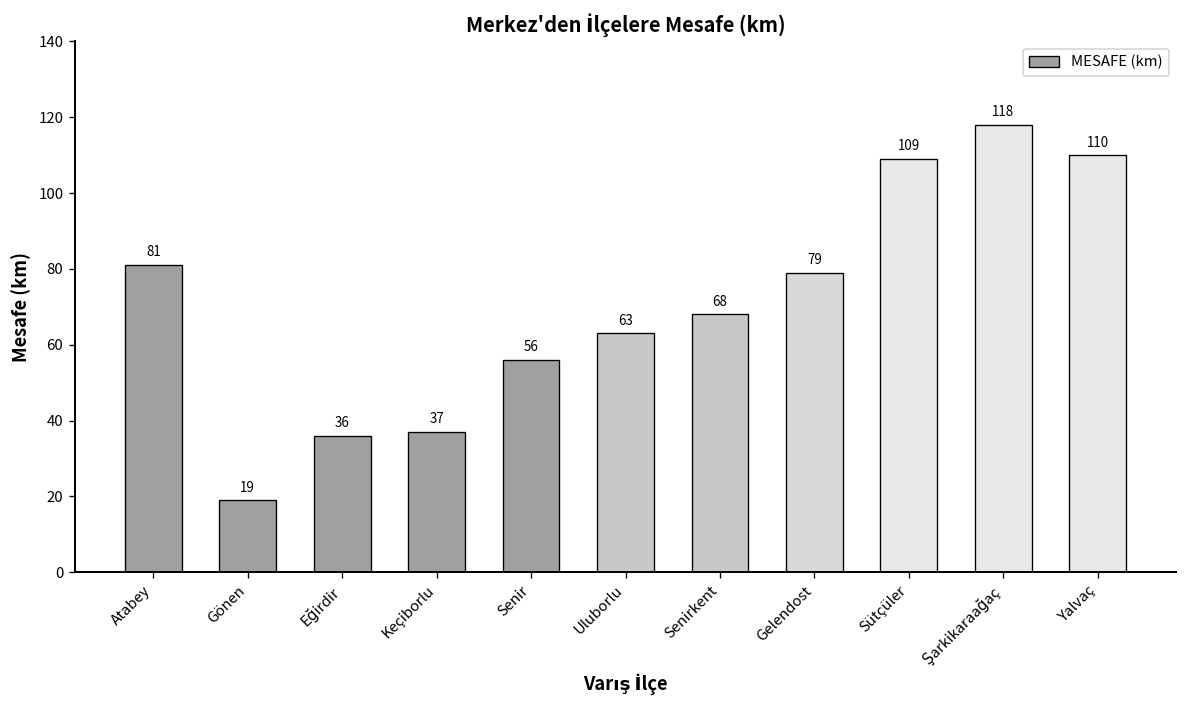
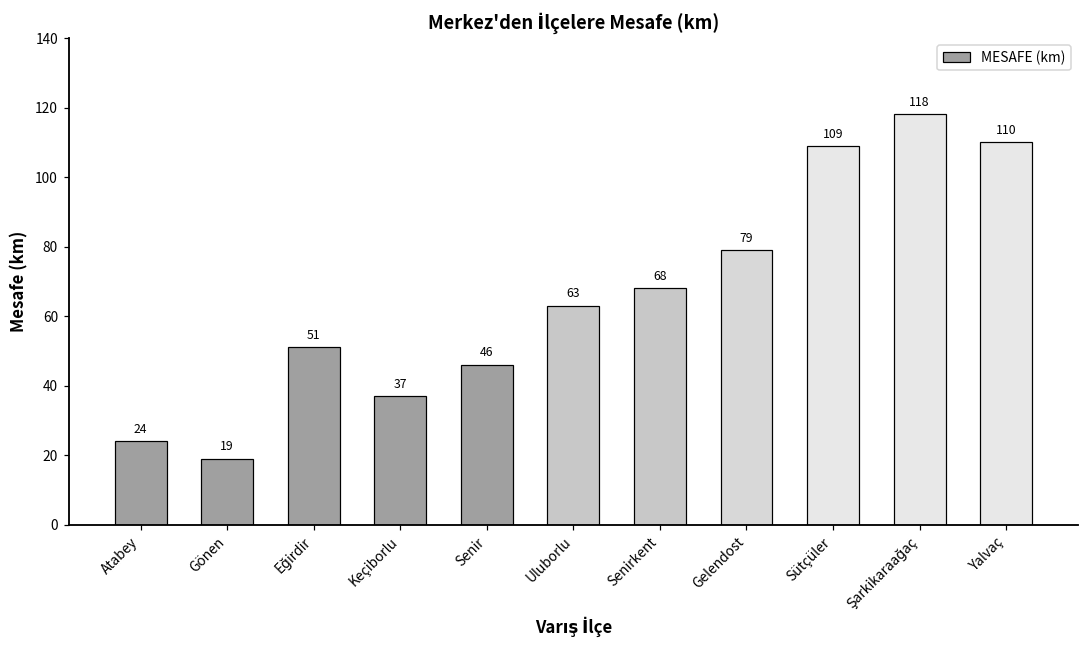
  {
-   "Atabey": 81,
+   "Atabey": 24,
    "Gönen": 19,
-   "Eğirdir": 36,
+   "Eğirdir": 51,
    "Keçiborlu": 37,
-   "Senir": 56,
+   "Senir": 46,
    "Uluborlu": 63,
    "Senirkent": 68,
    "Gelendost": 79,
    "Sütçüler": 109,
    "Şarkikaraağaç": 118,
    "Yalvaç": 110
  }
